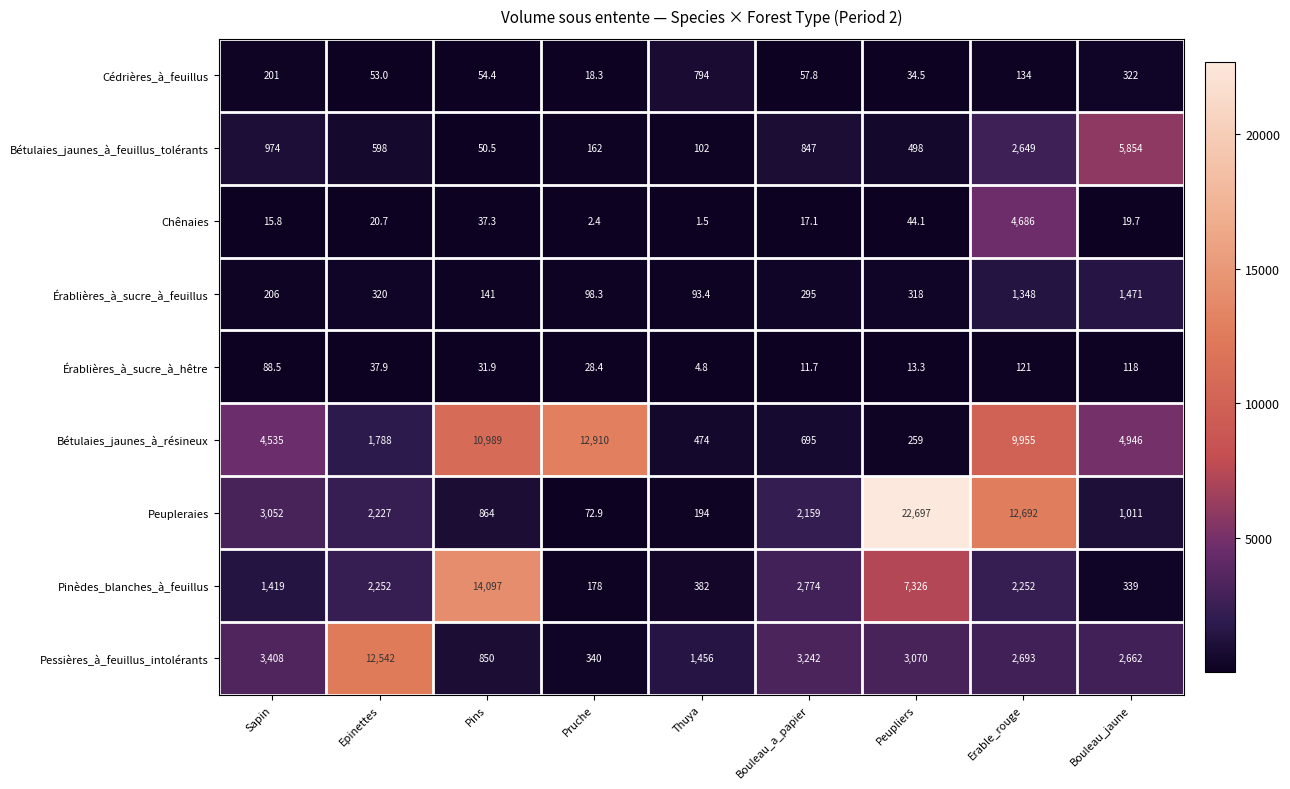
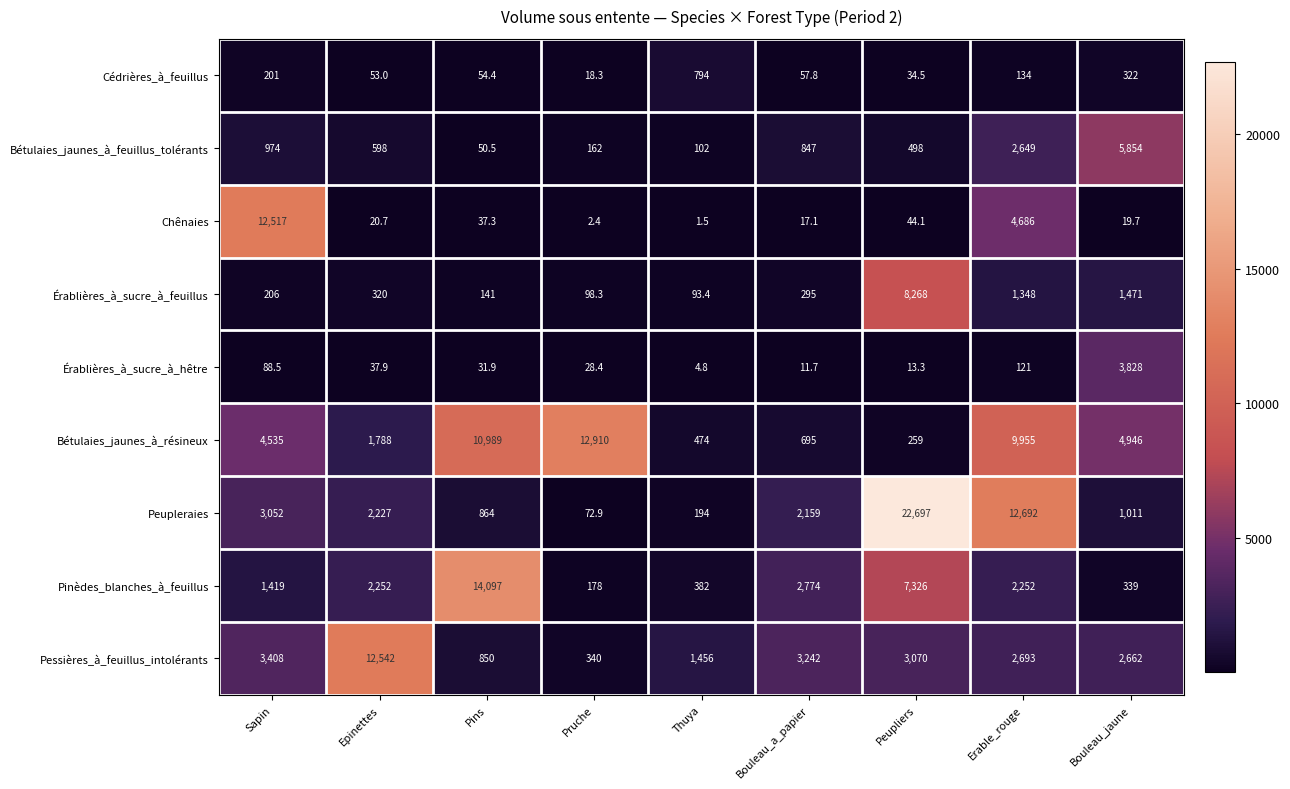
  {
    "Cédrières_à_feuillus": {
      "Sapin": "201",
      "Epinettes": "53.0",
      "Pins": "54.4",
      "Pruche": "18.3",
      "Thuya": "794",
      "Bouleau_a_papier": "57.8",
      "Peupliers": "34.5",
      "Erable_rouge": "134",
      "Bouleau_jaune": "322"
    },
    "Bétulaies_jaunes_à_feuillus_tolérants": {
      "Sapin": "974",
      "Epinettes": "598",
      "Pins": "50.5",
      "Pruche": "162",
      "Thuya": "102",
      "Bouleau_a_papier": "847",
      "Peupliers": "498",
      "Erable_rouge": "2,649",
      "Bouleau_jaune": "5,854"
    },
    "Chênaies": {
-     "Sapin": "15.8",
+     "Sapin": "12,517",
      "Epinettes": "20.7",
      "Pins": "37.3",
      "Pruche": "2.4",
      "Thuya": "1.5",
      "Bouleau_a_papier": "17.1",
      "Peupliers": "44.1",
      "Erable_rouge": "4,686",
      "Bouleau_jaune": "19.7"
    },
    "Érablières_à_sucre_à_feuillus": {
      "Sapin": "206",
      "Epinettes": "320",
      "Pins": "141",
      "Pruche": "98.3",
      "Thuya": "93.4",
      "Bouleau_a_papier": "295",
-     "Peupliers": "318",
+     "Peupliers": "8,268",
      "Erable_rouge": "1,348",
      "Bouleau_jaune": "1,471"
    },
    "Érablières_à_sucre_à_hêtre": {
      "Sapin": "88.5",
      "Epinettes": "37.9",
      "Pins": "31.9",
      "Pruche": "28.4",
      "Thuya": "4.8",
      "Bouleau_a_papier": "11.7",
      "Peupliers": "13.3",
      "Erable_rouge": "121",
-     "Bouleau_jaune": "118"
+     "Bouleau_jaune": "3,828"
    },
    "Bétulaies_jaunes_à_résineux": {
      "Sapin": "4,535",
      "Epinettes": "1,788",
      "Pins": "10,989",
      "Pruche": "12,910",
      "Thuya": "474",
      "Bouleau_a_papier": "695",
      "Peupliers": "259",
      "Erable_rouge": "9,955",
      "Bouleau_jaune": "4,946"
    },
    "Peupleraies": {
      "Sapin": "3,052",
      "Epinettes": "2,227",
      "Pins": "864",
      "Pruche": "72.9",
      "Thuya": "194",
      "Bouleau_a_papier": "2,159",
      "Peupliers": "22,697",
      "Erable_rouge": "12,692",
      "Bouleau_jaune": "1,011"
    },
    "Pinèdes_blanches_à_feuillus": {
      "Sapin": "1,419",
      "Epinettes": "2,252",
      "Pins": "14,097",
      "Pruche": "178",
      "Thuya": "382",
      "Bouleau_a_papier": "2,774",
      "Peupliers": "7,326",
      "Erable_rouge": "2,252",
      "Bouleau_jaune": "339"
    },
    "Pessières_à_feuillus_intolérants": {
      "Sapin": "3,408",
      "Epinettes": "12,542",
      "Pins": "850",
      "Pruche": "340",
      "Thuya": "1,456",
      "Bouleau_a_papier": "3,242",
      "Peupliers": "3,070",
      "Erable_rouge": "2,693",
      "Bouleau_jaune": "2,662"
    }
  }
